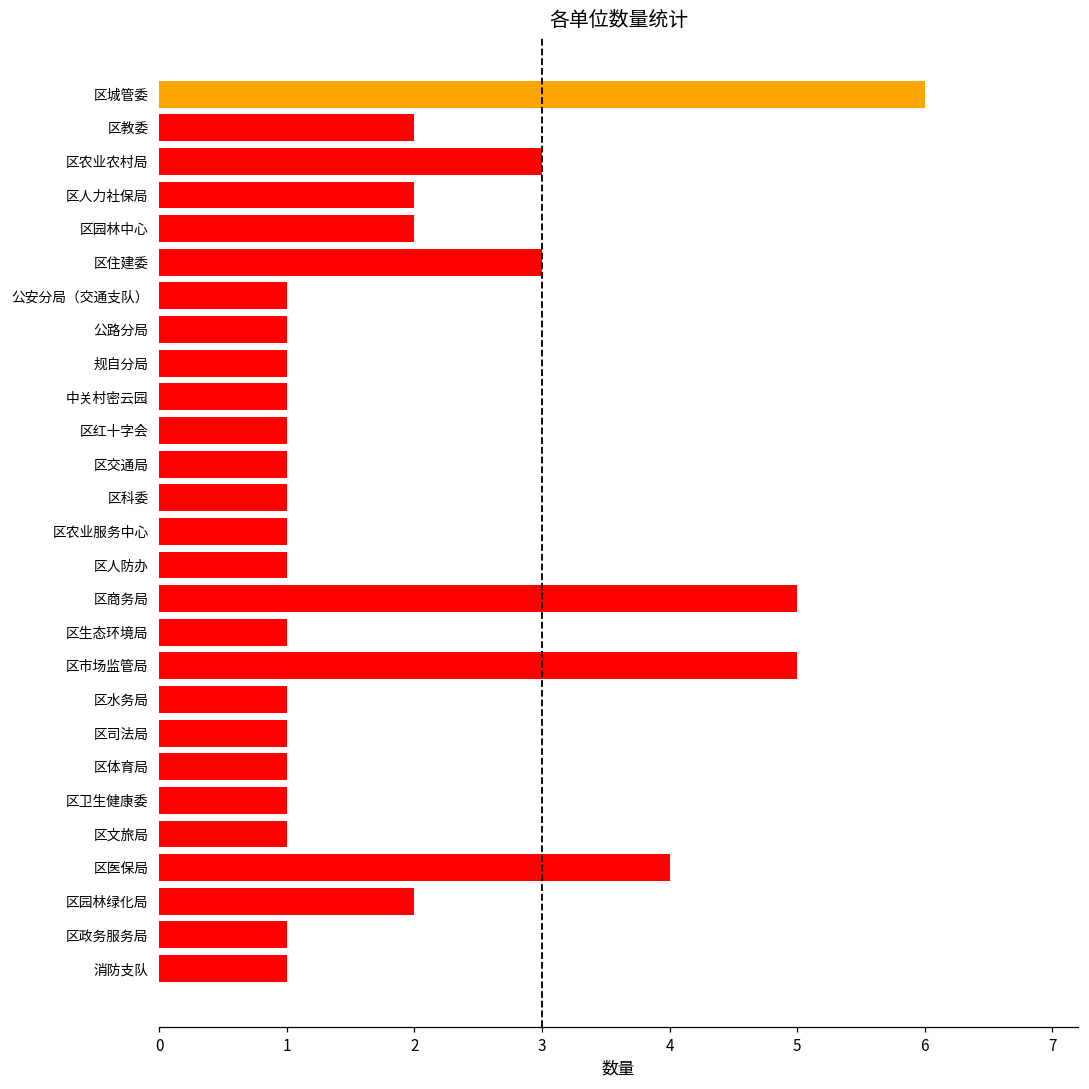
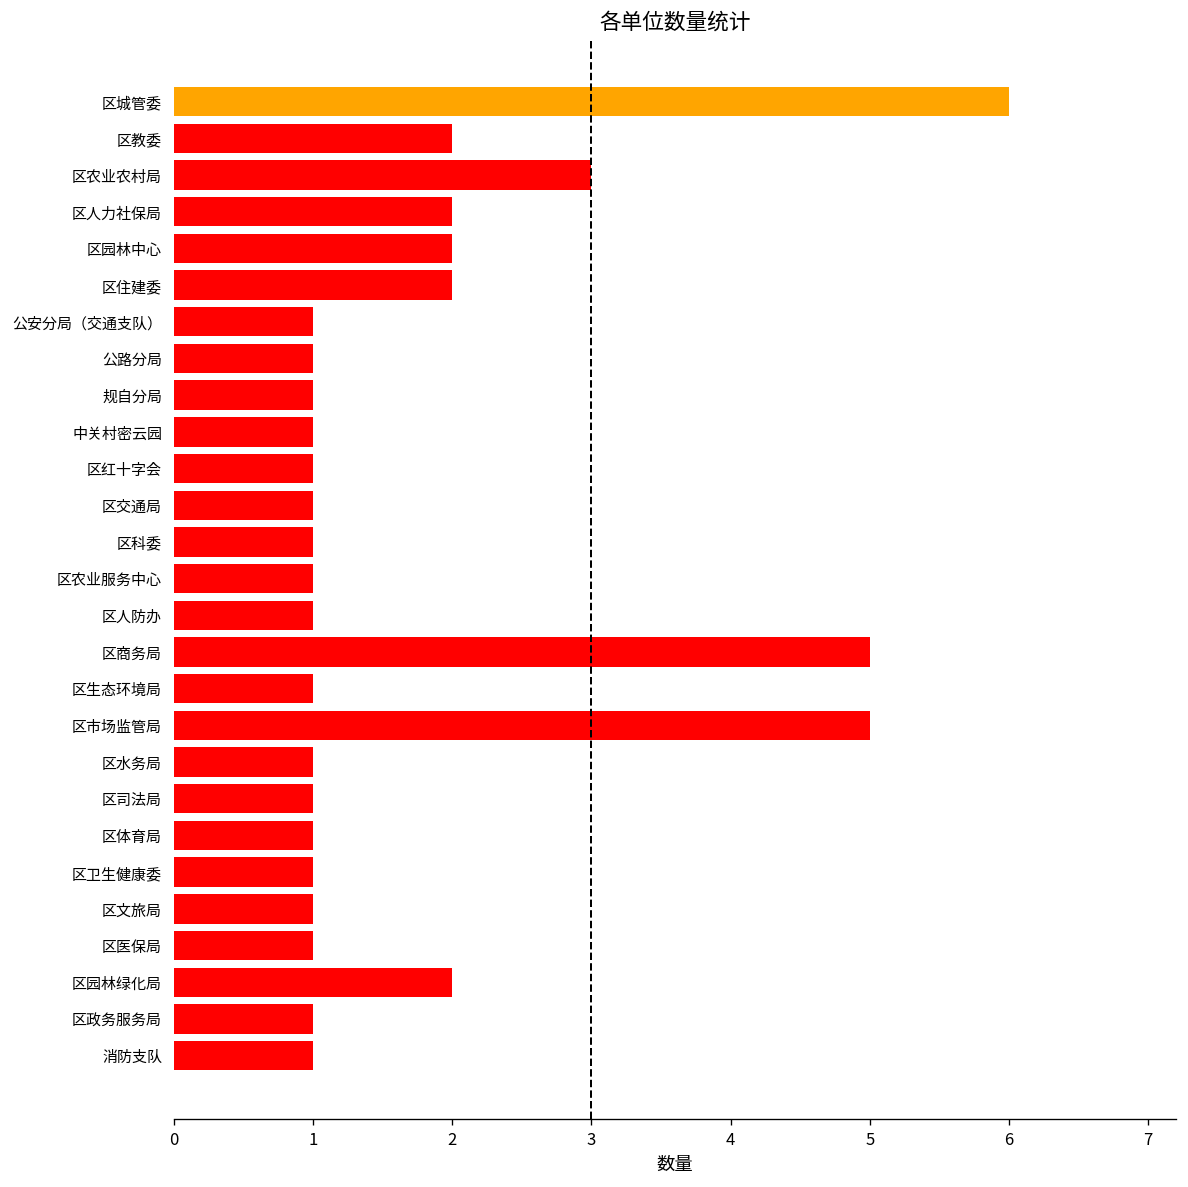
  {
    "区城管委": 6,
    "区教委": 2,
    "区农业农村局": 3,
    "区人力社保局": 2,
    "区园林中心": 2,
-   "区住建委": 3,
+   "区住建委": 2,
    "公安分局（交通支队）": 1,
    "公路分局": 1,
    "规自分局": 1,
    "中关村密云园": 1,
    "区红十字会": 1,
    "区交通局": 1,
    "区科委": 1,
    "区农业服务中心": 1,
    "区人防办": 1,
    "区商务局": 5,
    "区生态环境局": 1,
    "区市场监管局": 5,
    "区水务局": 1,
    "区司法局": 1,
    "区体育局": 1,
    "区卫生健康委": 1,
    "区文旅局": 1,
-   "区医保局": 4,
+   "区医保局": 1,
    "区园林绿化局": 2,
    "区政务服务局": 1,
    "消防支队": 1
  }
